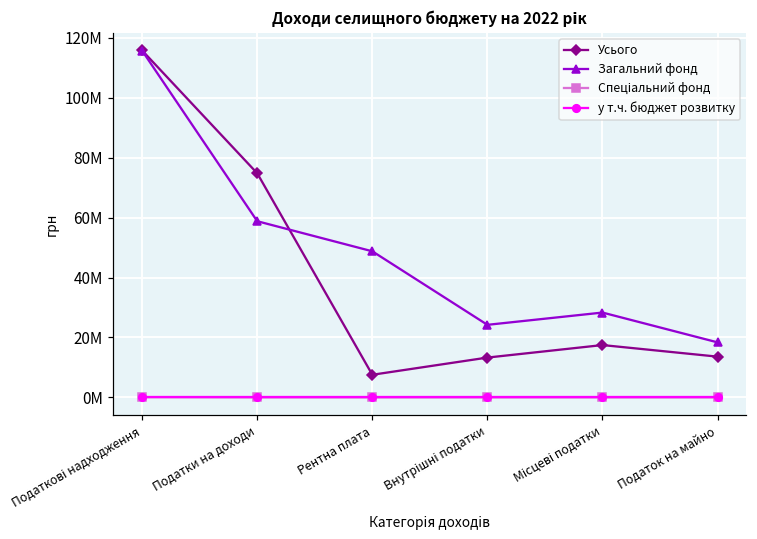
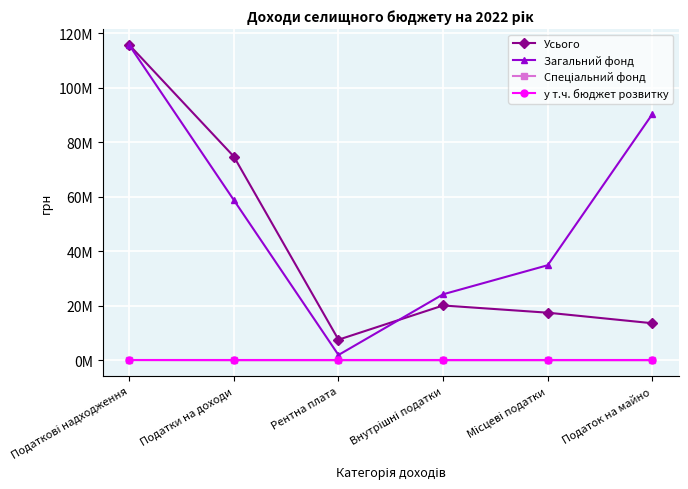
  {
    "Усього": {
      "Податки на доходи": 75000000,
      "Рентна плата": 8000000,
-     "Внутрішні податки": 13000000,
+     "Внутрішні податки": 20000000,
      "Місцеві податки": 17000000,
      "Податок на майно": 14000000
    },
    "Загальний фонд": {
      "Податки на доходи": 59000000,
-     "Рентна плата": 49000000,
+     "Рентна плата": 2000000,
      "Внутрішні податки": 24000000,
-     "Місцеві податки": 28000000,
-     "Податок на майно": 18000000
+     "Місцеві податки": 35000000,
+     "Податок на майно": 90000000
    },
    "у т.ч. бюджет розвитку": {
      "Податкові надходження": 0,
      "Податки на доходи": 0,
      "Рентна плата": 0,
      "Внутрішні податки": 0,
      "Місцеві податки": 0,
      "Податок на майно": 0
    }
  }
